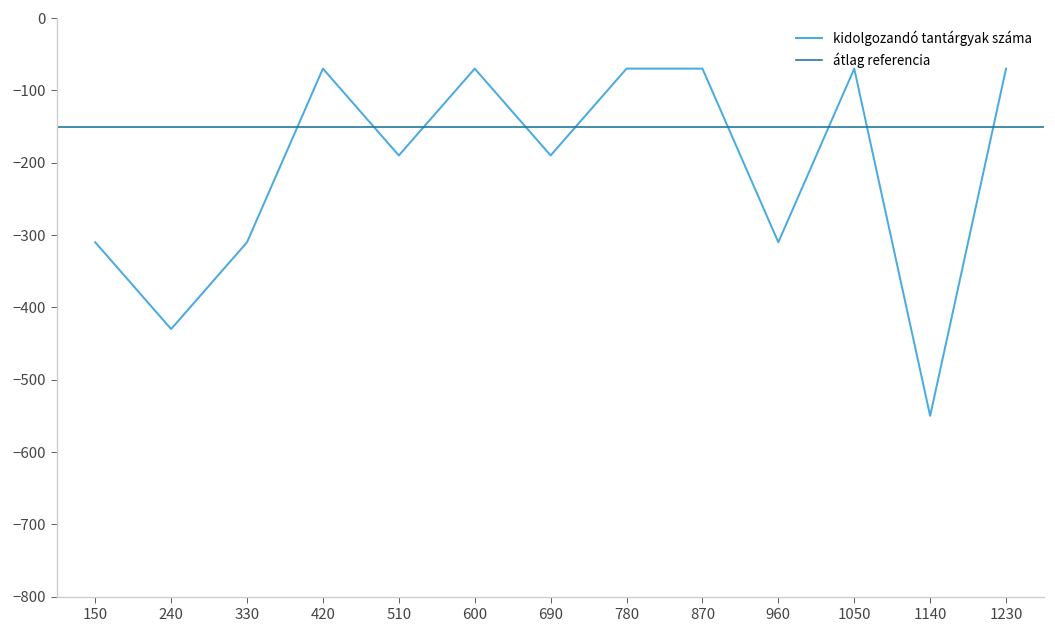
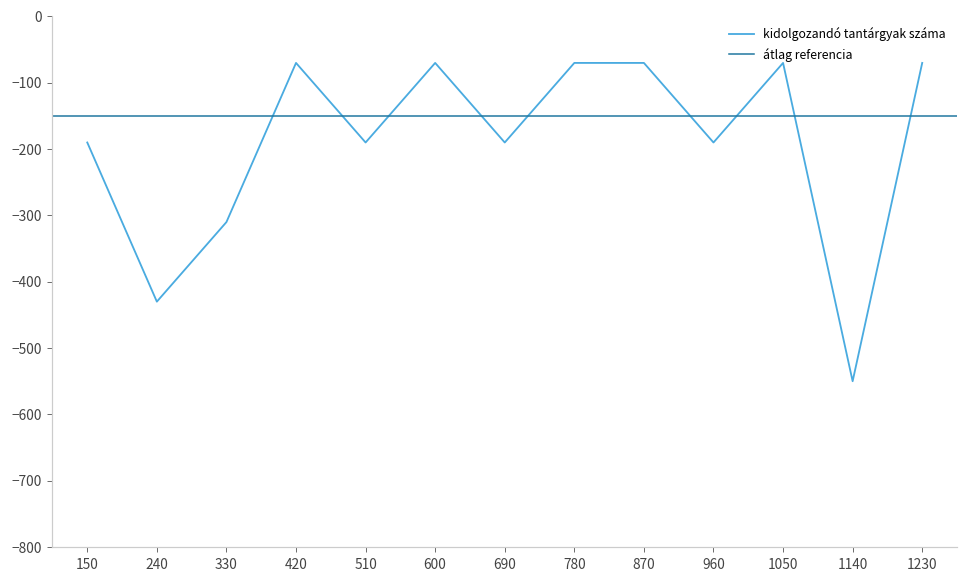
  {
-   "150": -310,
+   "150": -190,
    "240": -430,
    "330": -310,
    "420": -70,
    "510": -190,
    "600": -70,
    "690": -190,
    "780": -70,
    "870": -70,
-   "960": -310,
+   "960": -190,
    "1050": -70,
    "1140": -550,
    "1230": -70
  }
